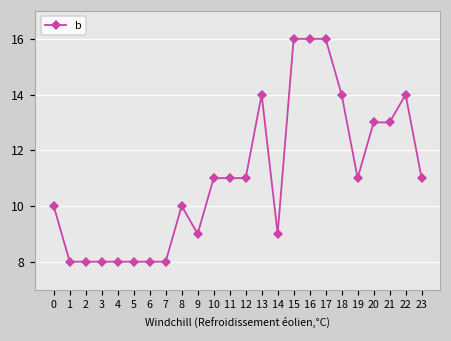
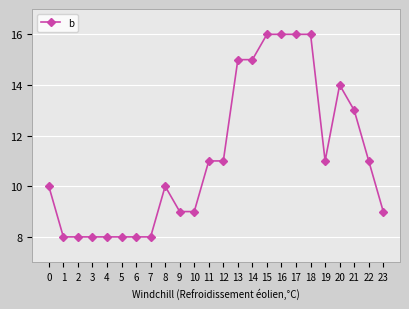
  {
    "0": 10,
    "1": 8,
    "2": 8,
    "3": 8,
    "4": 8,
    "5": 8,
    "6": 8,
    "7": 8,
    "8": 10,
    "9": 9,
-   "10": 11,
+   "10": 9,
    "11": 11,
    "12": 11,
-   "13": 14,
-   "14": 9,
+   "13": 15,
+   "14": 15,
    "15": 16,
    "16": 16,
    "17": 16,
-   "18": 14,
+   "18": 16,
    "19": 11,
-   "20": 13,
+   "20": 14,
    "21": 13,
-   "22": 14,
-   "23": 11
+   "22": 11,
+   "23": 9
  }
